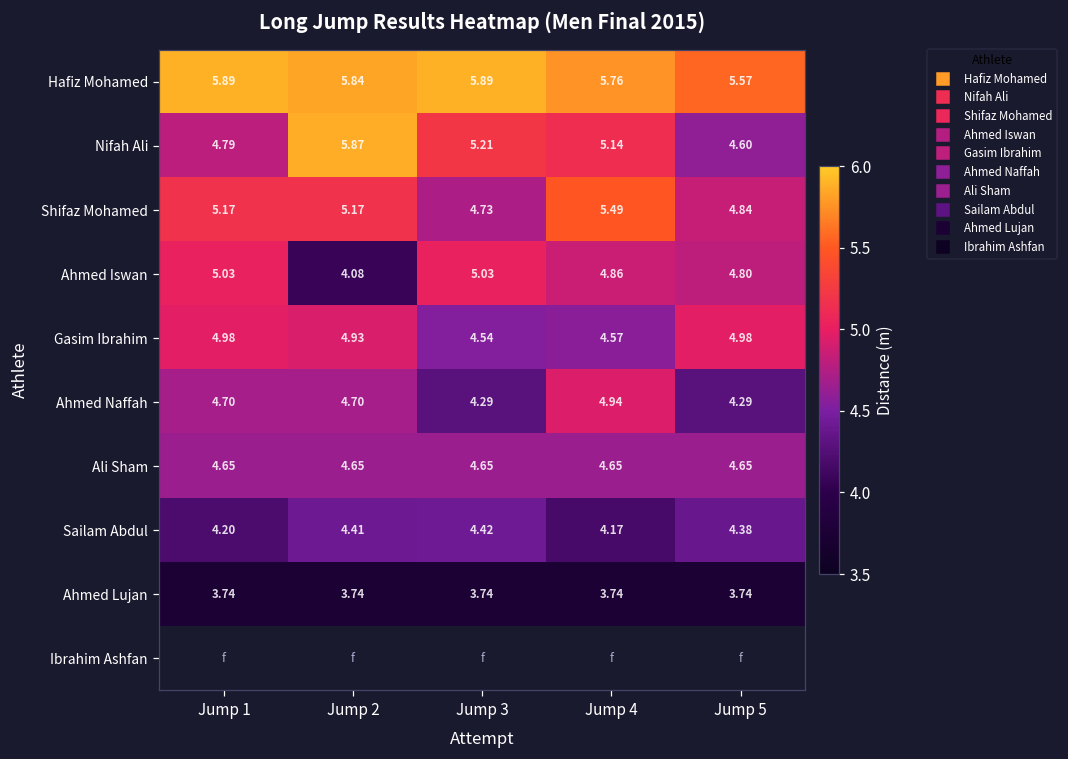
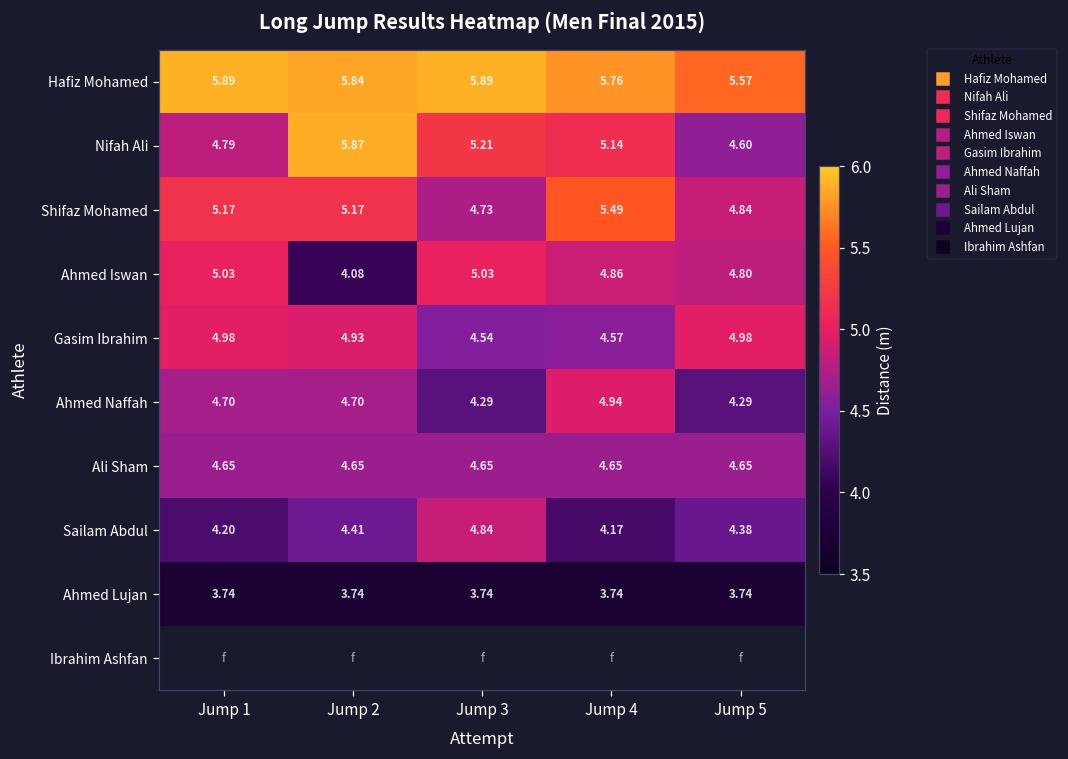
  {
    "Hafiz Mohamed": {
      "Jump 1": 5.89,
      "Jump 2": 5.84,
      "Jump 3": 5.89,
      "Jump 4": 5.76,
      "Jump 5": 5.57
    },
    "Nifah Ali": {
      "Jump 1": 4.79,
      "Jump 2": 5.87,
      "Jump 3": 5.21,
      "Jump 4": 5.14,
      "Jump 5": 4.60
    },
    "Shifaz Mohamed": {
      "Jump 1": 5.17,
      "Jump 2": 5.17,
      "Jump 3": 4.73,
      "Jump 4": 5.49,
      "Jump 5": 4.84
    },
    "Ahmed Iswan": {
      "Jump 1": 5.03,
      "Jump 2": 4.08,
      "Jump 3": 5.03,
      "Jump 4": 4.86,
      "Jump 5": 4.80
    },
    "Gasim Ibrahim": {
      "Jump 1": 4.98,
      "Jump 2": 4.93,
      "Jump 3": 4.54,
      "Jump 4": 4.57,
      "Jump 5": 4.98
    },
    "Ahmed Naffah": {
      "Jump 1": 4.70,
      "Jump 2": 4.70,
      "Jump 3": 4.29,
      "Jump 4": 4.94,
      "Jump 5": 4.29
    },
    "Ali Sham": {
      "Jump 1": 4.65,
      "Jump 2": 4.65,
      "Jump 3": 4.65,
      "Jump 4": 4.65,
      "Jump 5": 4.65
    },
    "Sailam Abdul": {
      "Jump 1": 4.20,
      "Jump 2": 4.41,
-     "Jump 3": 4.42,
+     "Jump 3": 4.84,
      "Jump 4": 4.17,
      "Jump 5": 4.38
    },
    "Ahmed Lujan": {
      "Jump 1": 3.74,
      "Jump 2": 3.74,
      "Jump 3": 3.74,
      "Jump 4": 3.74,
      "Jump 5": 3.74
    }
  }
